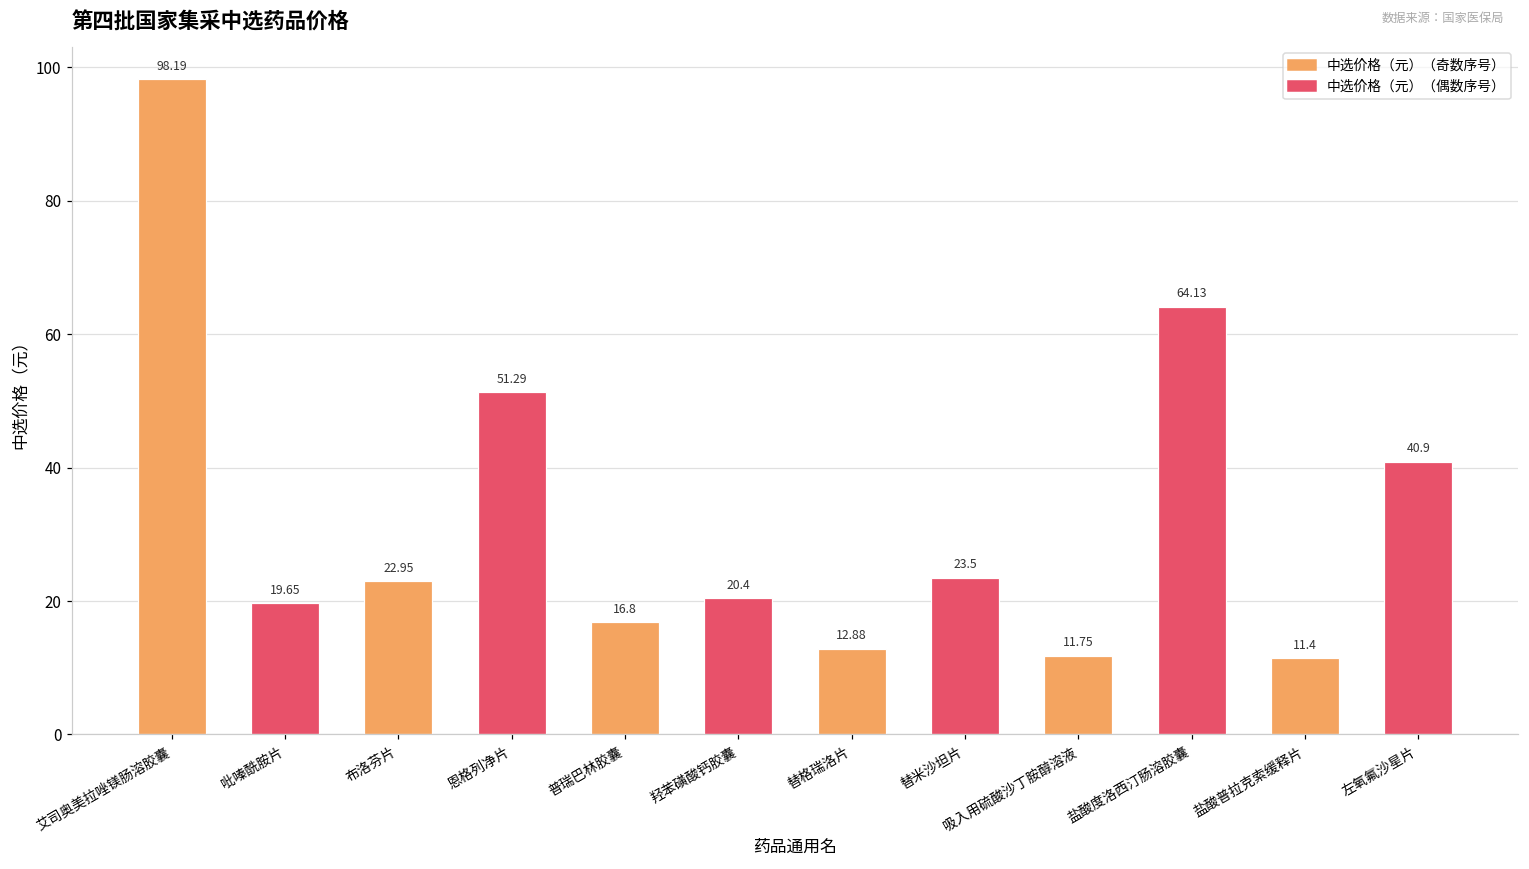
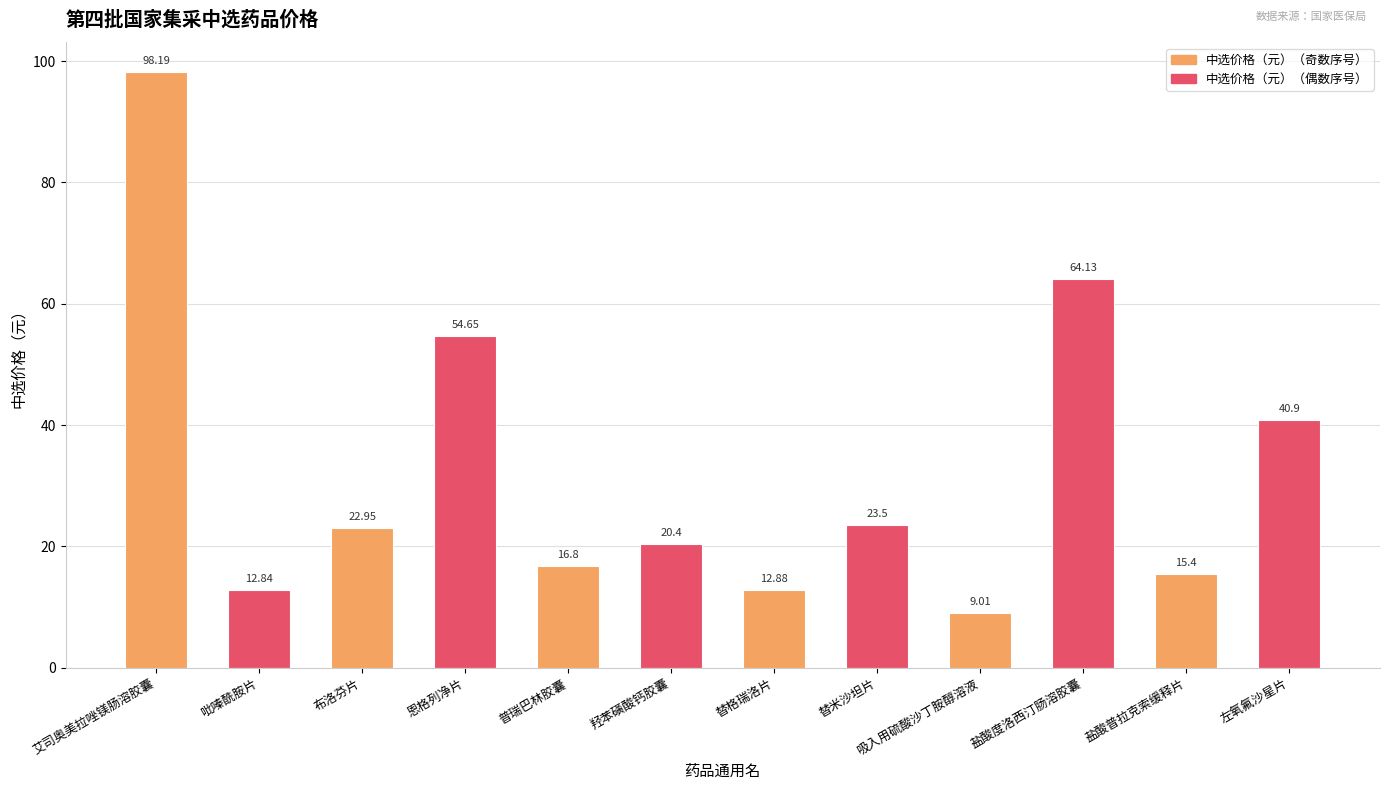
  {
    "艾司奥美拉唑镁肠溶胶囊": 98.19,
-   "吡嗪酰胺片": 19.65,
+   "吡嗪酰胺片": 12.84,
    "布洛芬片": 22.95,
-   "恩格列净片": 51.29,
+   "恩格列净片": 54.65,
    "普瑞巴林胶囊": 16.8,
    "羟苯磺酸钙胶囊": 20.4,
    "替格瑞洛片": 12.88,
    "替米沙坦片": 23.5,
-   "吸入用硫酸沙丁胺醇溶液": 11.75,
+   "吸入用硫酸沙丁胺醇溶液": 9.01,
    "盐酸度洛西汀肠溶胶囊": 64.13,
-   "盐酸普拉克索缓释片": 11.4,
+   "盐酸普拉克索缓释片": 15.4,
    "左氧氟沙星片": 40.9
  }
